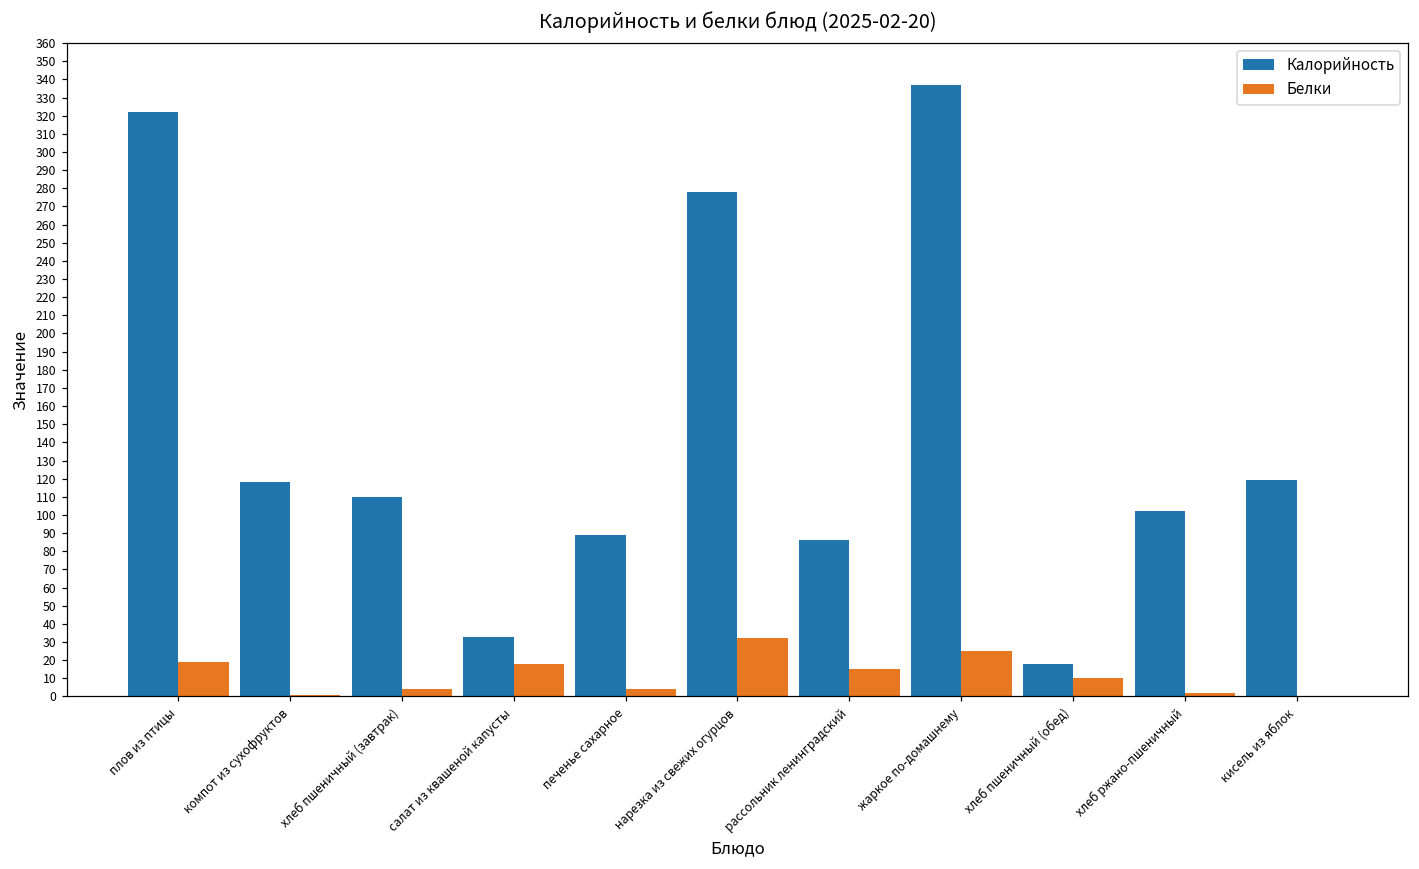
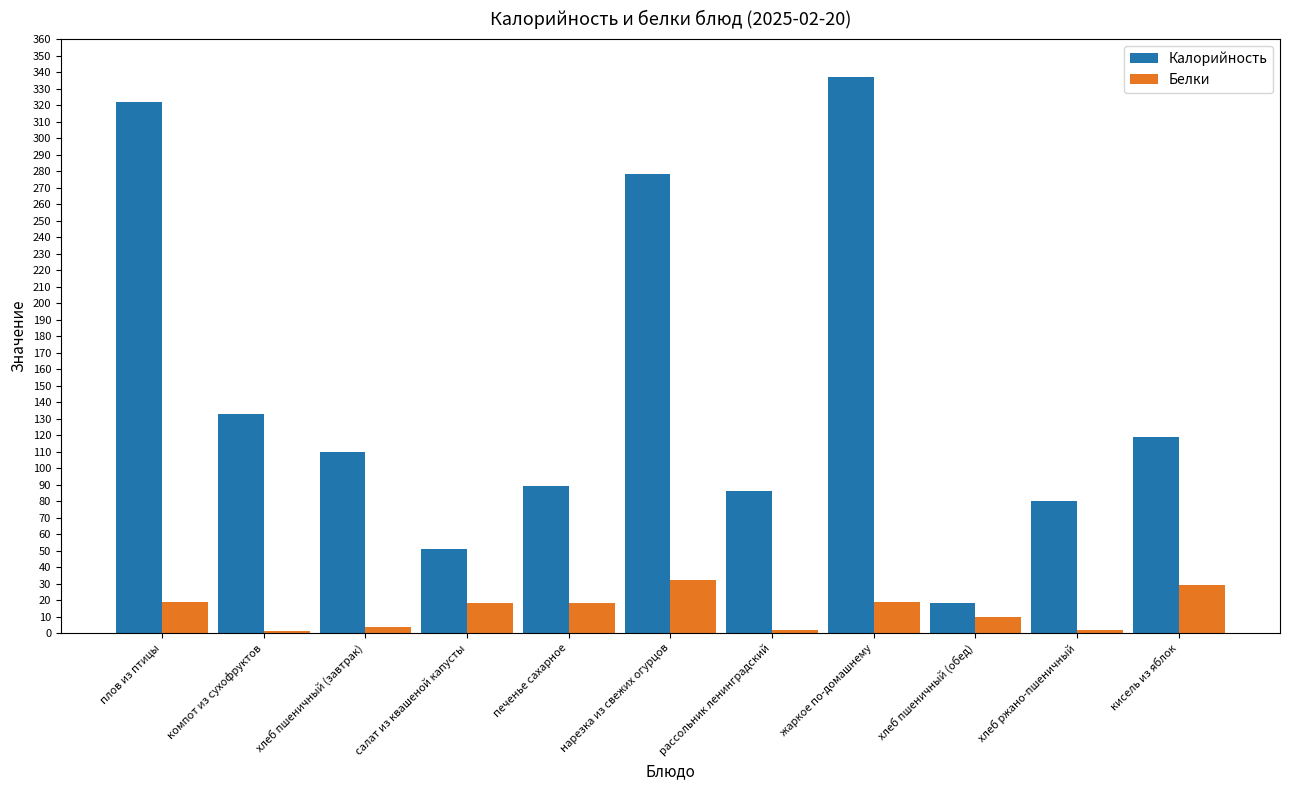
  {
    "Калорийность": {
      "плов из птицы": 322,
-     "компот из сухофруктов": 118,
+     "компот из сухофруктов": 133,
      "хлеб пшеничный (завтрак)": 110,
-     "салат из квашеной капусты": 33,
+     "салат из квашеной капусты": 51,
      "печенье сахарное": 89,
      "нарезка из свежих огурцов": 278,
      "рассольник ленинградский": 86,
      "жаркое по-домашнему": 337,
      "хлеб пшеничный (обед)": 18,
-     "хлеб ржано-пшеничный": 102,
+     "хлеб ржано-пшеничный": 80,
      "кисель из яблок": 119
    },
    "Белки": {
      "плов из птицы": 19,
      "хлеб пшеничный (завтрак)": 4,
      "салат из квашеной капусты": 18,
-     "печенье сахарное": 4,
+     "печенье сахарное": 18,
      "нарезка из свежих огурцов": 32,
-     "рассольник ленинградский": 15,
-     "жаркое по-домашнему": 25,
+     "рассольник ленинградский": 2,
+     "жаркое по-домашнему": 19,
      "хлеб пшеничный (обед)": 10,
      "хлеб ржано-пшеничный": 2,
-     "кисель из яблок": 0
+     "кисель из яблок": 29
    }
  }
